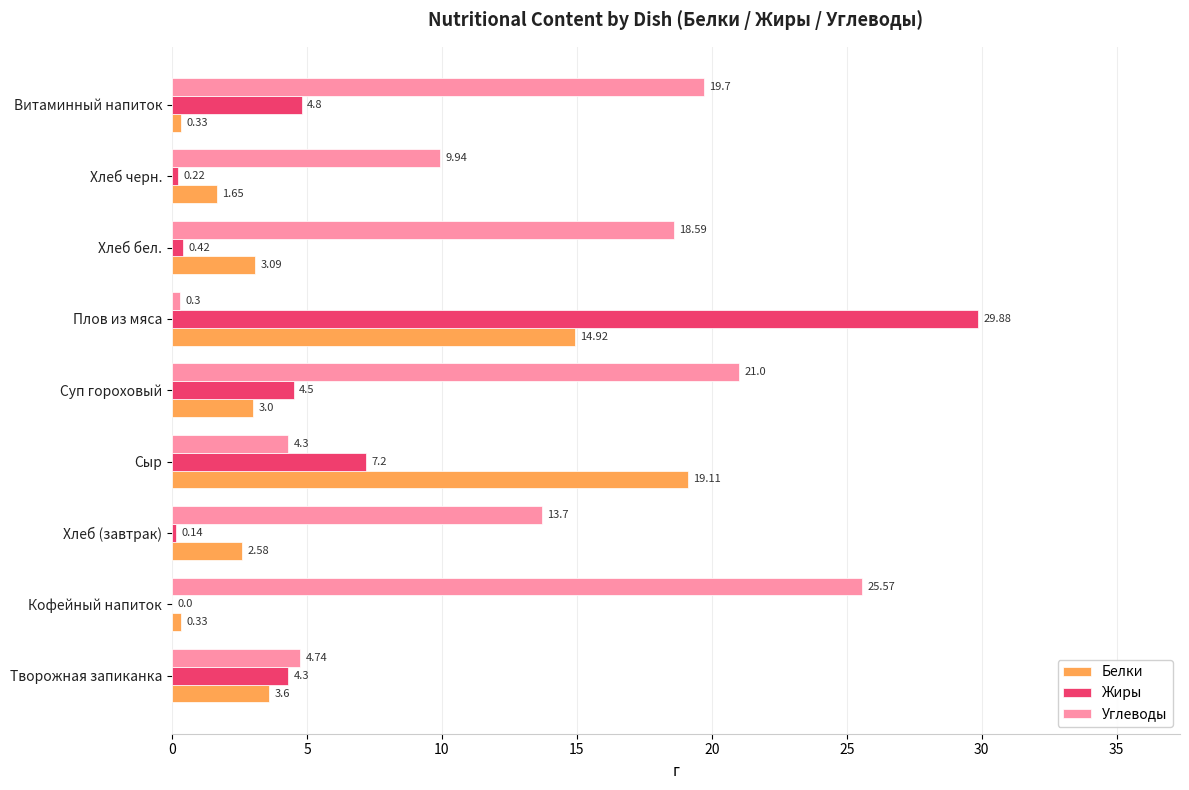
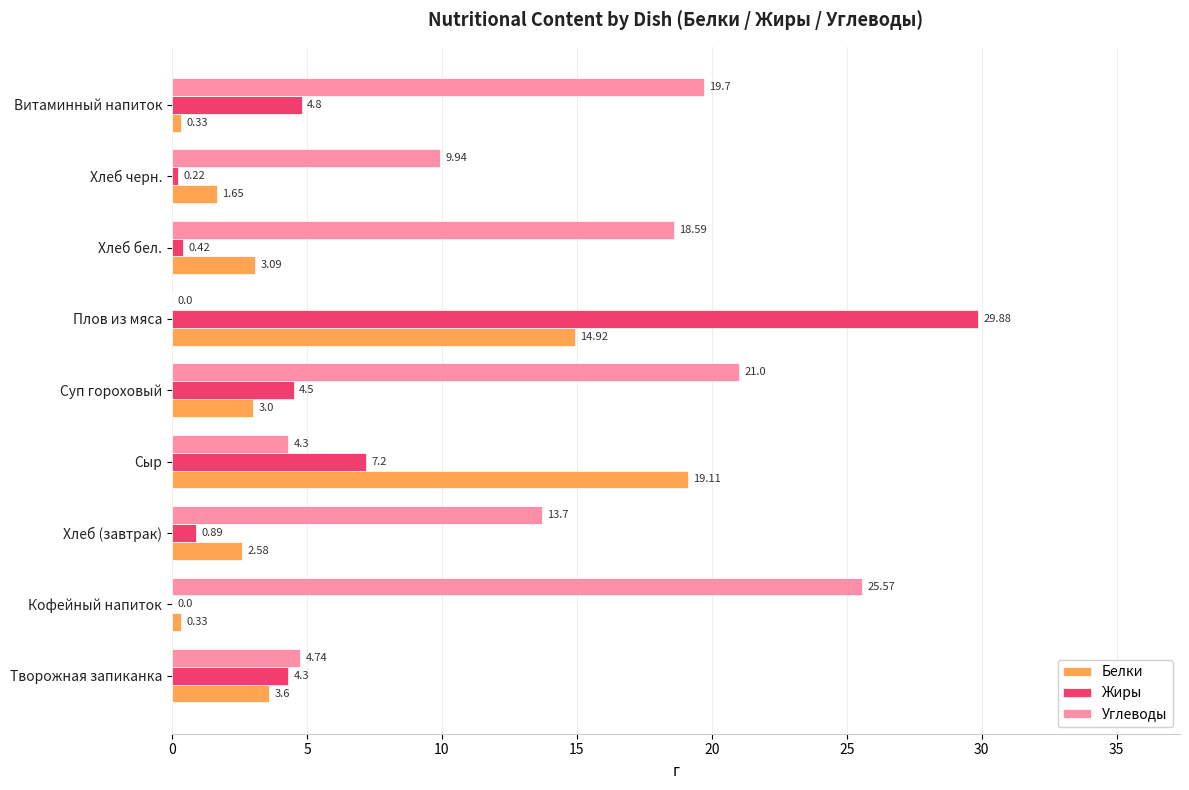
  {
    "Белки": {
      "Витаминный напиток": 0.33,
      "Хлеб черн.": 1.65,
      "Хлеб бел.": 3.09,
      "Плов из мяса": 14.92,
      "Суп гороховый": 3.0,
      "Сыр": 19.11,
      "Хлеб (завтрак)": 2.58,
      "Кофейный напиток": 0.33,
      "Творожная запиканка": 3.6
    },
    "Жиры": {
      "Витаминный напиток": 4.8,
      "Хлеб черн.": 0.22,
      "Хлеб бел.": 0.42,
      "Плов из мяса": 29.88,
      "Суп гороховый": 4.5,
      "Сыр": 7.2,
-     "Хлеб (завтрак)": 0.14,
+     "Хлеб (завтрак)": 0.89,
      "Кофейный напиток": 0.0,
      "Творожная запиканка": 4.3
    },
    "Углеводы": {
      "Витаминный напиток": 19.7,
      "Хлеб черн.": 9.94,
      "Хлеб бел.": 18.59,
-     "Плов из мяса": 0.3,
+     "Плов из мяса": 0.0,
      "Суп гороховый": 21.0,
      "Сыр": 4.3,
      "Хлеб (завтрак)": 13.7,
      "Кофейный напиток": 25.57,
      "Творожная запиканка": 4.74
    }
  }
